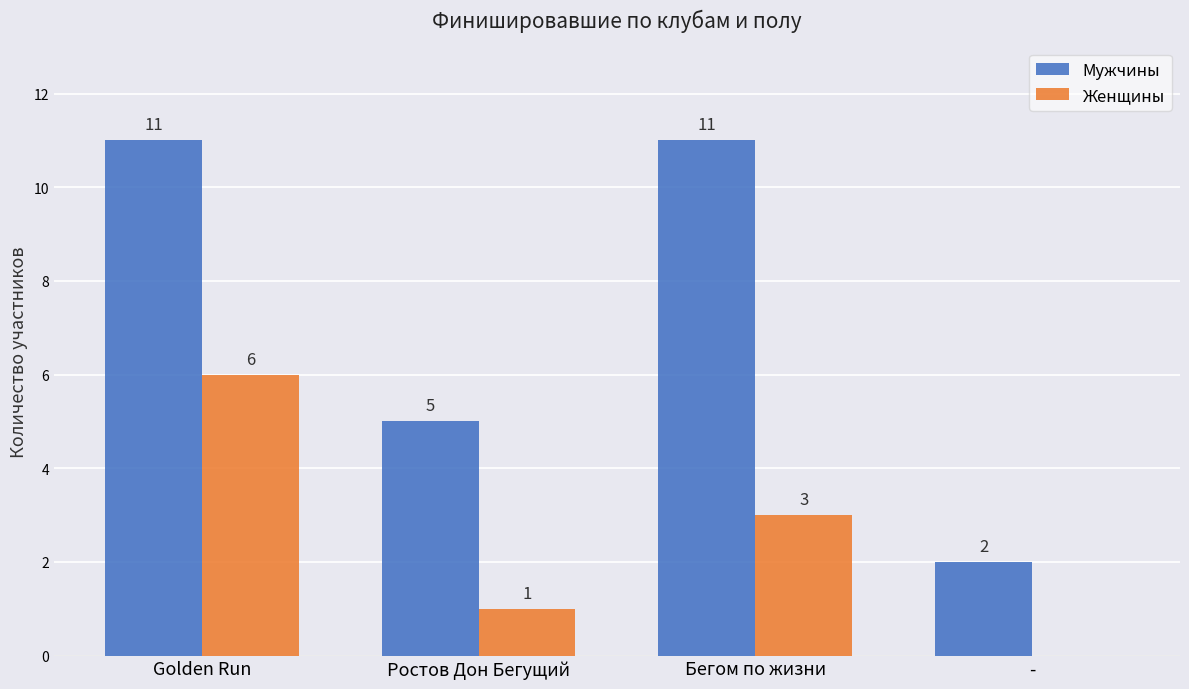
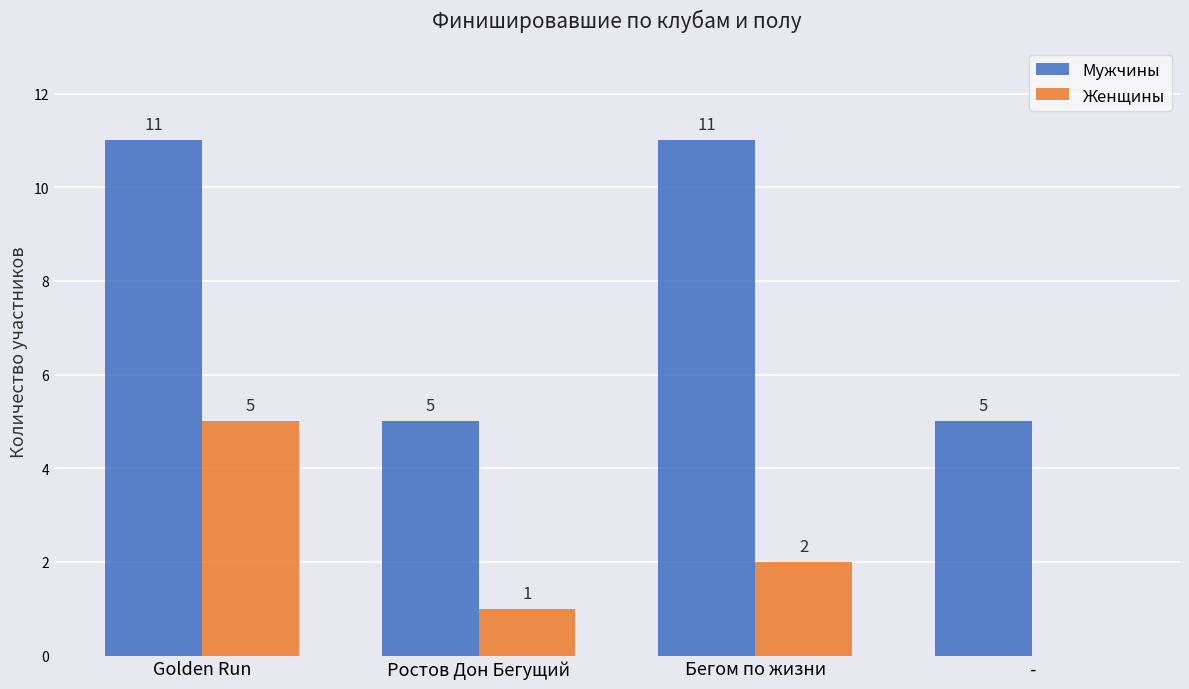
  {
    "Мужчины": {
      "Golden Run": 11,
      "Ростов Дон Бегущий": 5,
      "Бегом по жизни": 11,
-     "-": 2
+     "-": 5
    },
    "Женщины": {
-     "Golden Run": 6,
+     "Golden Run": 5,
      "Ростов Дон Бегущий": 1,
-     "Бегом по жизни": 3
+     "Бегом по жизни": 2
    }
  }
